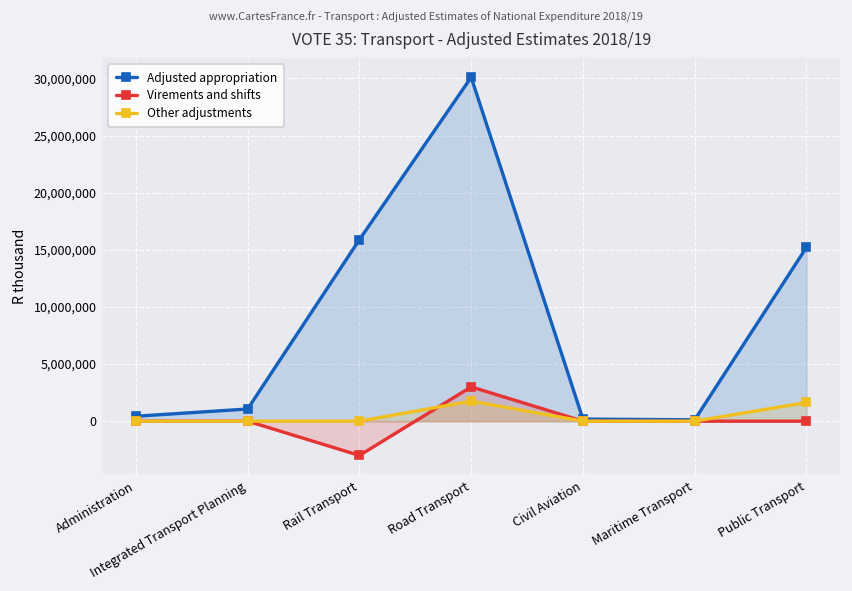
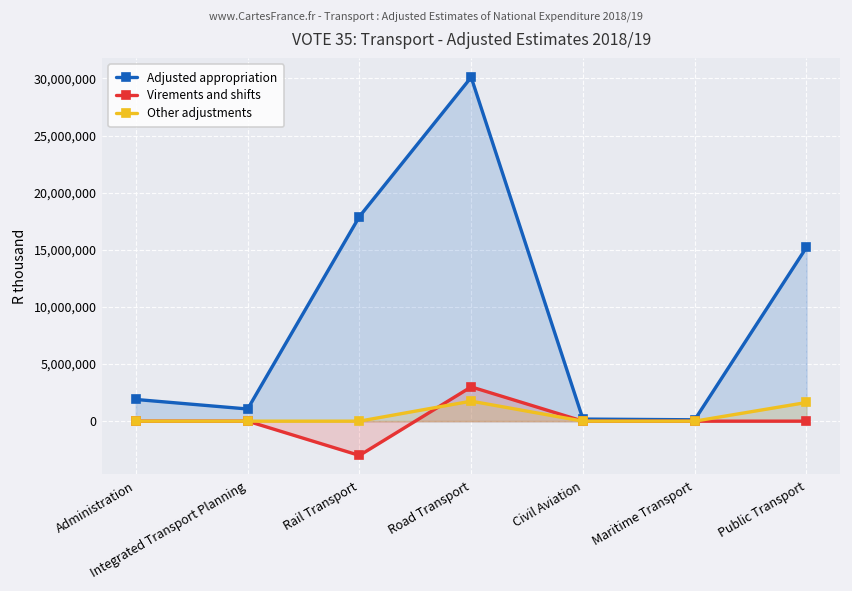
  {
    "Adjusted appropriation": {
-     "Administration": "0",
+     "Administration": "2,000,000",
      "Integrated Transport Planning": "1,000,000",
-     "Rail Transport": "16,000,000",
+     "Rail Transport": "18,000,000",
      "Road Transport": "30,000,000",
      "Public Transport": "15,000,000"
    },
    "Other adjustments": {
      "Road Transport": "2,000,000",
      "Public Transport": "2,000,000"
    }
  }
